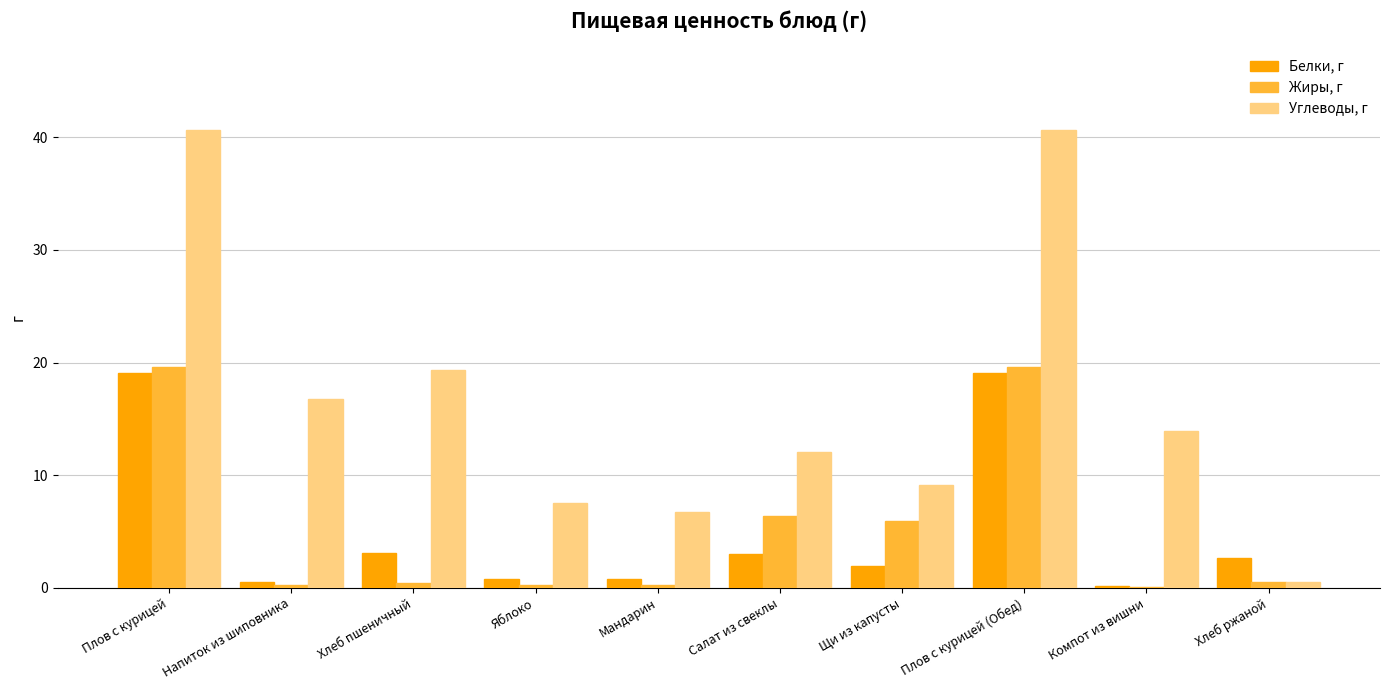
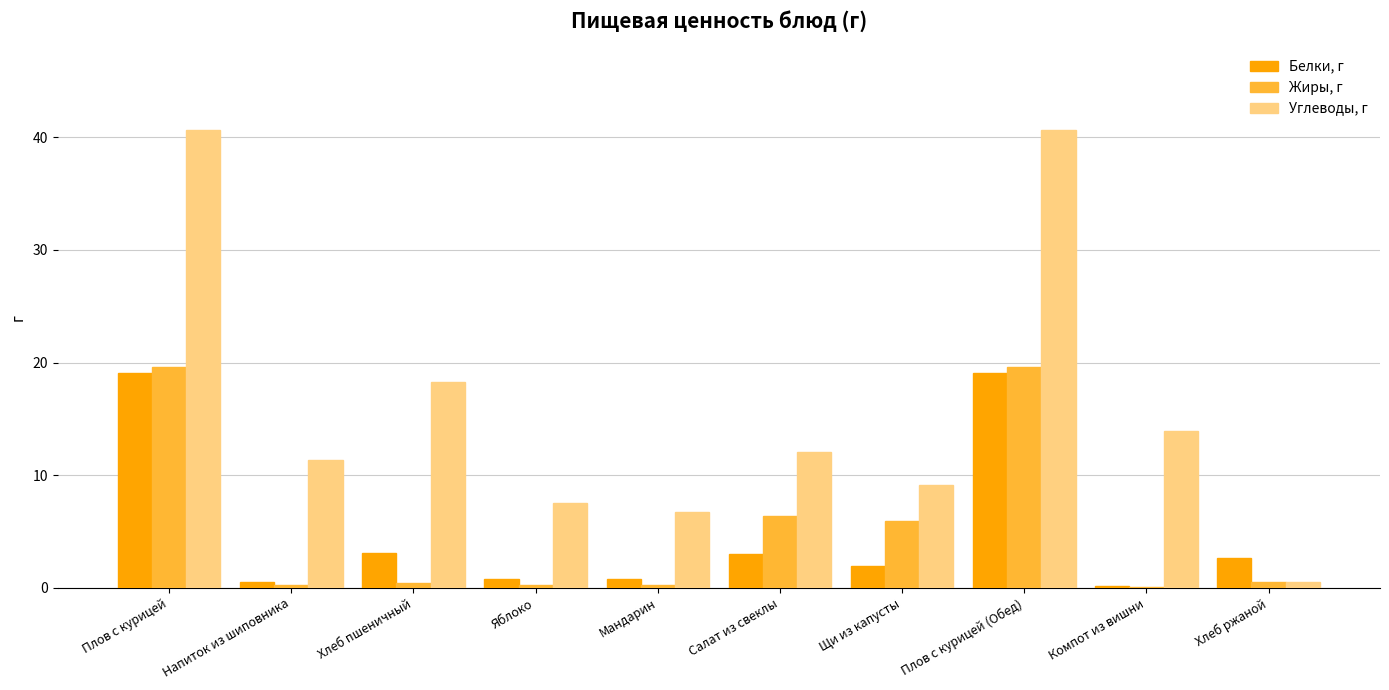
  {
    "Углеводы, г": {
      "Плов с курицей": 40.7,
-     "Напиток из шиповника": 16.7,
-     "Хлеб пшеничный": 19.3,
+     "Напиток из шиповника": 11.4,
+     "Хлеб пшеничный": 18.3,
      "Яблоко": 7.5,
      "Мандарин": 6.7,
      "Салат из свеклы": 12.1,
      "Щи из капусты": 9.1,
      "Плов с курицей (Обед)": 40.7,
      "Компот из вишни": 13.9,
      "Хлеб ржаной": 0.5
    }
  }
